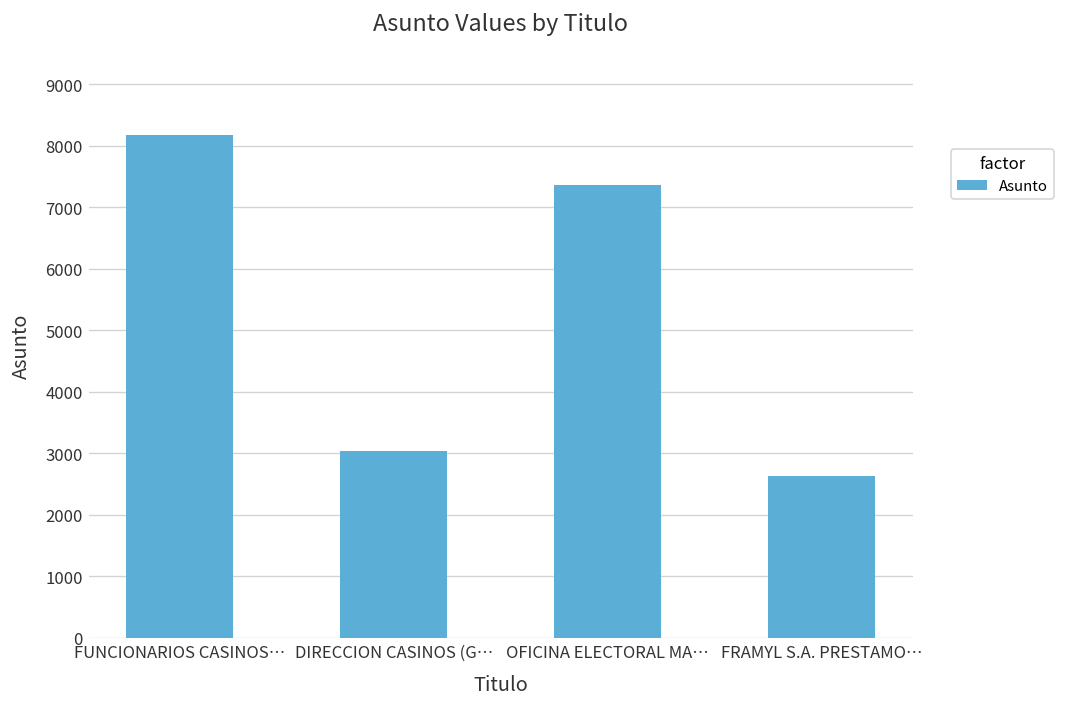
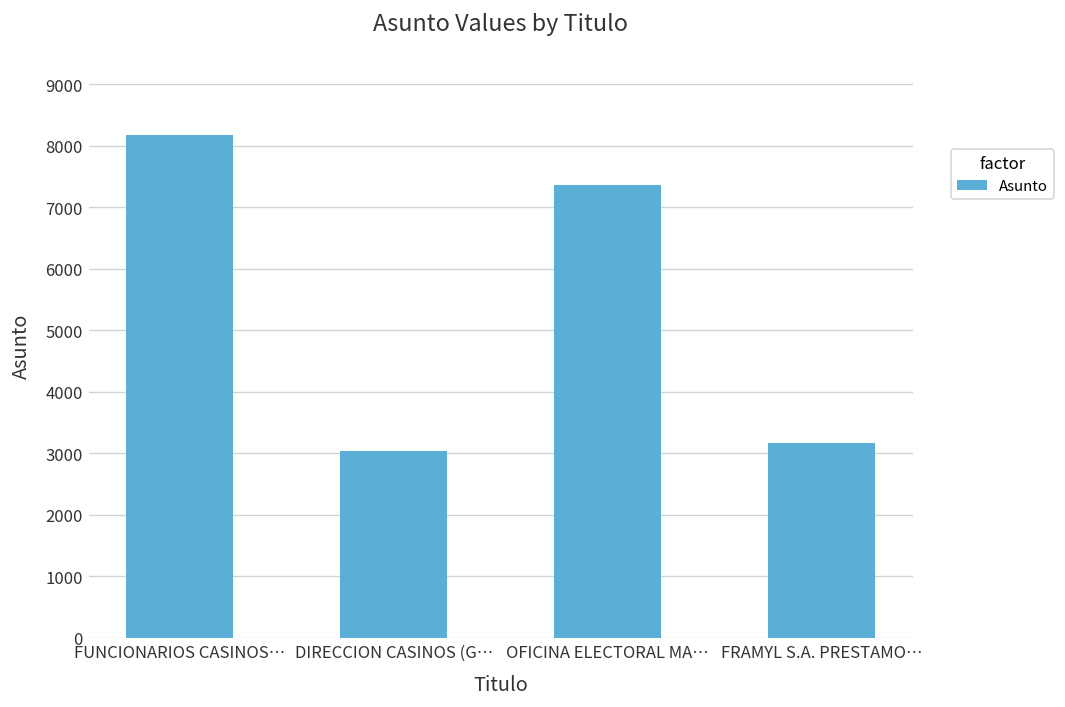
  {
    "FUNCIONARIOS CASINOS…": 8200,
    "DIRECCION CASINOS (G…": 3000,
    "OFICINA ELECTORAL MA…": 7400,
-   "FRAMYL S.A. PRESTAMO…": 2600
+   "FRAMYL S.A. PRESTAMO…": 3200
  }
